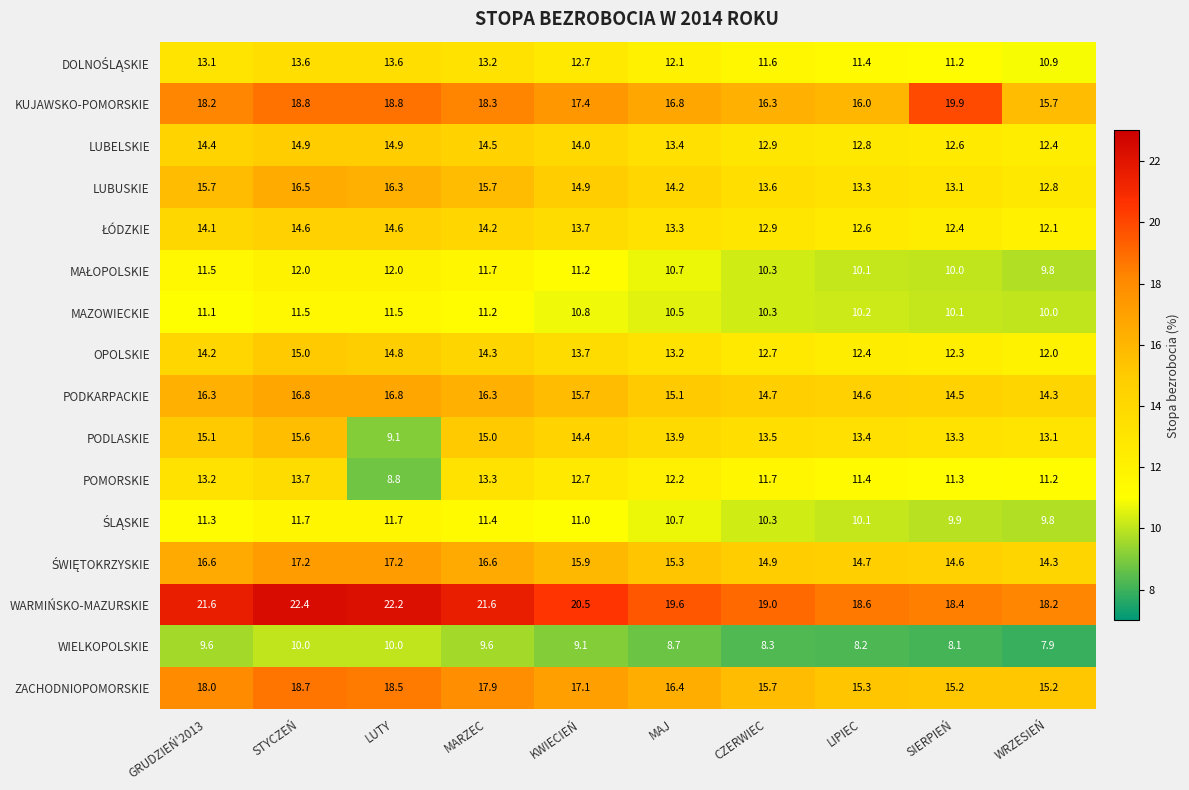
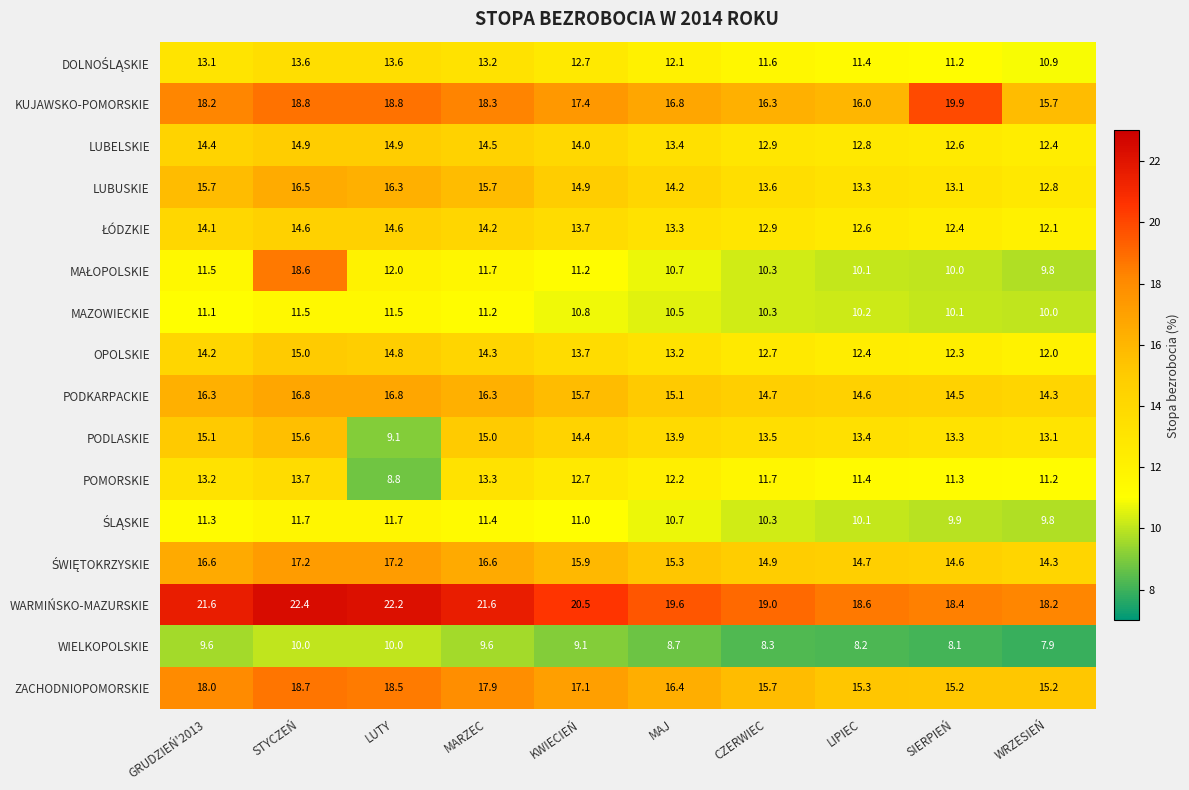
  {
    "DOLNOŚLĄSKIE": {
      "GRUDZIEŃ'2013": 13.1,
      "STYCZEŃ": 13.6,
      "LUTY": 13.6,
      "MARZEC": 13.2,
      "KWIECIEŃ": 12.7,
      "MAJ": 12.1,
      "CZERWIEC": 11.6,
      "LIPIEC": 11.4,
      "SIERPIEŃ": 11.2,
      "WRZESIEŃ": 10.9
    },
    "KUJAWSKO-POMORSKIE": {
      "GRUDZIEŃ'2013": 18.2,
      "STYCZEŃ": 18.8,
      "LUTY": 18.8,
      "MARZEC": 18.3,
      "KWIECIEŃ": 17.4,
      "MAJ": 16.8,
      "CZERWIEC": 16.3,
      "LIPIEC": 16.0,
      "SIERPIEŃ": 19.9,
      "WRZESIEŃ": 15.7
    },
    "LUBELSKIE": {
      "GRUDZIEŃ'2013": 14.4,
      "STYCZEŃ": 14.9,
      "LUTY": 14.9,
      "MARZEC": 14.5,
      "KWIECIEŃ": 14.0,
      "MAJ": 13.4,
      "CZERWIEC": 12.9,
      "LIPIEC": 12.8,
      "SIERPIEŃ": 12.6,
      "WRZESIEŃ": 12.4
    },
    "LUBUSKIE": {
      "GRUDZIEŃ'2013": 15.7,
      "STYCZEŃ": 16.5,
      "LUTY": 16.3,
      "MARZEC": 15.7,
      "KWIECIEŃ": 14.9,
      "MAJ": 14.2,
      "CZERWIEC": 13.6,
      "LIPIEC": 13.3,
      "SIERPIEŃ": 13.1,
      "WRZESIEŃ": 12.8
    },
    "ŁÓDZKIE": {
      "GRUDZIEŃ'2013": 14.1,
      "STYCZEŃ": 14.6,
      "LUTY": 14.6,
      "MARZEC": 14.2,
      "KWIECIEŃ": 13.7,
      "MAJ": 13.3,
      "CZERWIEC": 12.9,
      "LIPIEC": 12.6,
      "SIERPIEŃ": 12.4,
      "WRZESIEŃ": 12.1
    },
    "MAŁOPOLSKIE": {
      "GRUDZIEŃ'2013": 11.5,
-     "STYCZEŃ": 12.0,
+     "STYCZEŃ": 18.6,
      "LUTY": 12.0,
      "MARZEC": 11.7,
      "KWIECIEŃ": 11.2,
      "MAJ": 10.7,
      "CZERWIEC": 10.3,
      "LIPIEC": 10.1,
      "SIERPIEŃ": 10.0,
      "WRZESIEŃ": 9.8
    },
    "MAZOWIECKIE": {
      "GRUDZIEŃ'2013": 11.1,
      "STYCZEŃ": 11.5,
      "LUTY": 11.5,
      "MARZEC": 11.2,
      "KWIECIEŃ": 10.8,
      "MAJ": 10.5,
      "CZERWIEC": 10.3,
      "LIPIEC": 10.2,
      "SIERPIEŃ": 10.1,
      "WRZESIEŃ": 10.0
    },
    "OPOLSKIE": {
      "GRUDZIEŃ'2013": 14.2,
      "STYCZEŃ": 15.0,
      "LUTY": 14.8,
      "MARZEC": 14.3,
      "KWIECIEŃ": 13.7,
      "MAJ": 13.2,
      "CZERWIEC": 12.7,
      "LIPIEC": 12.4,
      "SIERPIEŃ": 12.3,
      "WRZESIEŃ": 12.0
    },
    "PODKARPACKIE": {
      "GRUDZIEŃ'2013": 16.3,
      "STYCZEŃ": 16.8,
      "LUTY": 16.8,
      "MARZEC": 16.3,
      "KWIECIEŃ": 15.7,
      "MAJ": 15.1,
      "CZERWIEC": 14.7,
      "LIPIEC": 14.6,
      "SIERPIEŃ": 14.5,
      "WRZESIEŃ": 14.3
    },
    "PODLASKIE": {
      "GRUDZIEŃ'2013": 15.1,
      "STYCZEŃ": 15.6,
      "LUTY": 9.1,
      "MARZEC": 15.0,
      "KWIECIEŃ": 14.4,
      "MAJ": 13.9,
      "CZERWIEC": 13.5,
      "LIPIEC": 13.4,
      "SIERPIEŃ": 13.3,
      "WRZESIEŃ": 13.1
    },
    "POMORSKIE": {
      "GRUDZIEŃ'2013": 13.2,
      "STYCZEŃ": 13.7,
      "LUTY": 8.8,
      "MARZEC": 13.3,
      "KWIECIEŃ": 12.7,
      "MAJ": 12.2,
      "CZERWIEC": 11.7,
      "LIPIEC": 11.4,
      "SIERPIEŃ": 11.3,
      "WRZESIEŃ": 11.2
    },
    "ŚLĄSKIE": {
      "GRUDZIEŃ'2013": 11.3,
      "STYCZEŃ": 11.7,
      "LUTY": 11.7,
      "MARZEC": 11.4,
      "KWIECIEŃ": 11.0,
      "MAJ": 10.7,
      "CZERWIEC": 10.3,
      "LIPIEC": 10.1,
      "SIERPIEŃ": 9.9,
      "WRZESIEŃ": 9.8
    },
    "ŚWIĘTOKRZYSKIE": {
      "GRUDZIEŃ'2013": 16.6,
      "STYCZEŃ": 17.2,
      "LUTY": 17.2,
      "MARZEC": 16.6,
      "KWIECIEŃ": 15.9,
      "MAJ": 15.3,
      "CZERWIEC": 14.9,
      "LIPIEC": 14.7,
      "SIERPIEŃ": 14.6,
      "WRZESIEŃ": 14.3
    },
    "WARMIŃSKO-MAZURSKIE": {
      "GRUDZIEŃ'2013": 21.6,
      "STYCZEŃ": 22.4,
      "LUTY": 22.2,
      "MARZEC": 21.6,
      "KWIECIEŃ": 20.5,
      "MAJ": 19.6,
      "CZERWIEC": 19.0,
      "LIPIEC": 18.6,
      "SIERPIEŃ": 18.4,
      "WRZESIEŃ": 18.2
    },
    "WIELKOPOLSKIE": {
      "GRUDZIEŃ'2013": 9.6,
      "STYCZEŃ": 10.0,
      "LUTY": 10.0,
      "MARZEC": 9.6,
      "KWIECIEŃ": 9.1,
      "MAJ": 8.7,
      "CZERWIEC": 8.3,
      "LIPIEC": 8.2,
      "SIERPIEŃ": 8.1,
      "WRZESIEŃ": 7.9
    },
    "ZACHODNIOPOMORSKIE": {
      "GRUDZIEŃ'2013": 18.0,
      "STYCZEŃ": 18.7,
      "LUTY": 18.5,
      "MARZEC": 17.9,
      "KWIECIEŃ": 17.1,
      "MAJ": 16.4,
      "CZERWIEC": 15.7,
      "LIPIEC": 15.3,
      "SIERPIEŃ": 15.2,
      "WRZESIEŃ": 15.2
    }
  }
